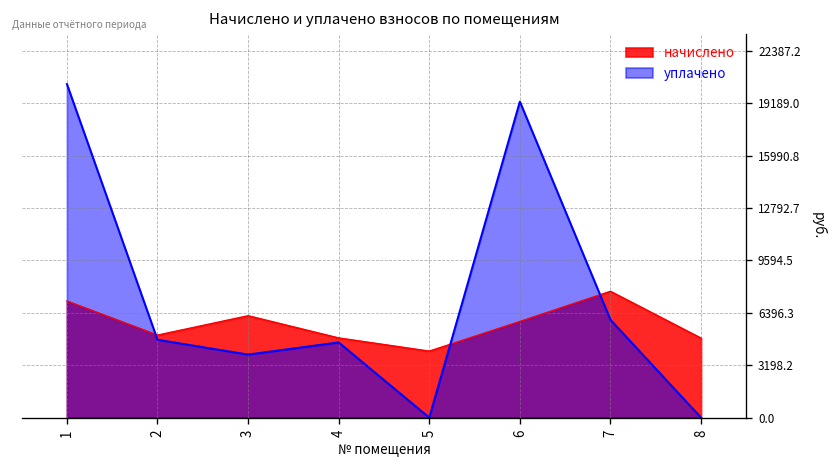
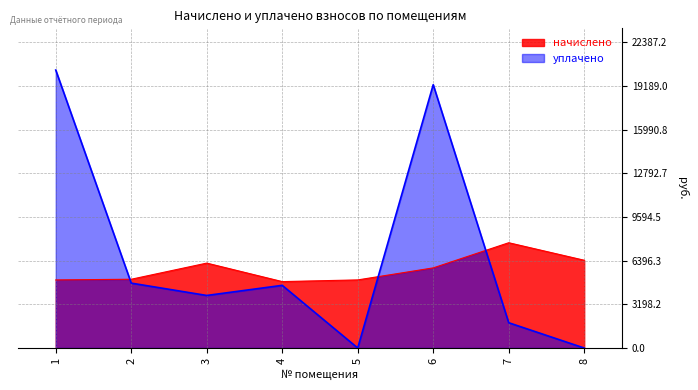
  {
    "начислено": {
-     "1": 7100,
+     "1": 5000,
      "2": 5000,
      "3": 6200,
      "4": 4900,
-     "5": 4100,
+     "5": 5000,
      "6": 5900,
      "7": 7700,
-     "8": 4900
+     "8": 6400
    },
    "уплачено": {
      "1": 20400,
      "2": 4800,
      "3": 3800,
      "4": 4600,
      "5": 0,
      "6": 19300,
-     "7": 6000,
+     "7": 1900,
      "8": 0
    }
  }
